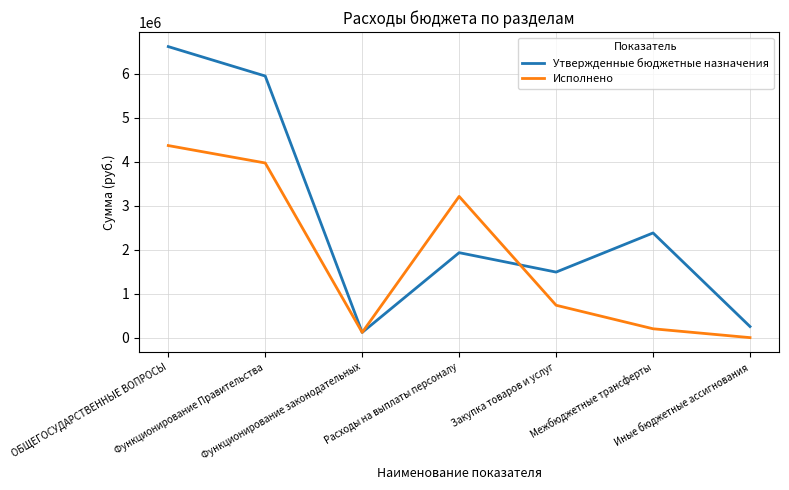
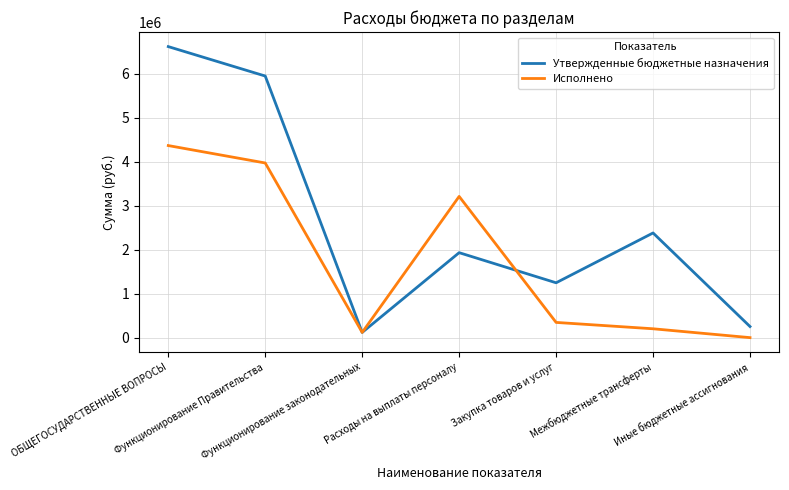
  {
    "Утвержденные бюджетные назначения": {
      "ОБЩЕГОСУДАРСТВЕННЫЕ ВОПРОСЫ": 6600000,
      "Функционирование Правительства": 6000000,
      "Расходы на выплаты персоналу": 1900000,
-     "Закупка товаров и услуг": 1500000,
+     "Закупка товаров и услуг": 1300000,
      "Межбюджетные трансферты": 2400000,
      "Иные бюджетные ассигнования": 300000
    },
    "Исполнено": {
      "ОБЩЕГОСУДАРСТВЕННЫЕ ВОПРОСЫ": 4400000,
      "Функционирование Правительства": 4000000,
      "Расходы на выплаты персоналу": 3200000,
-     "Закупка товаров и услуг": 700000,
+     "Закупка товаров и услуг": 400000,
      "Межбюджетные трансферты": 200000,
      "Иные бюджетные ассигнования": 0
    }
  }
